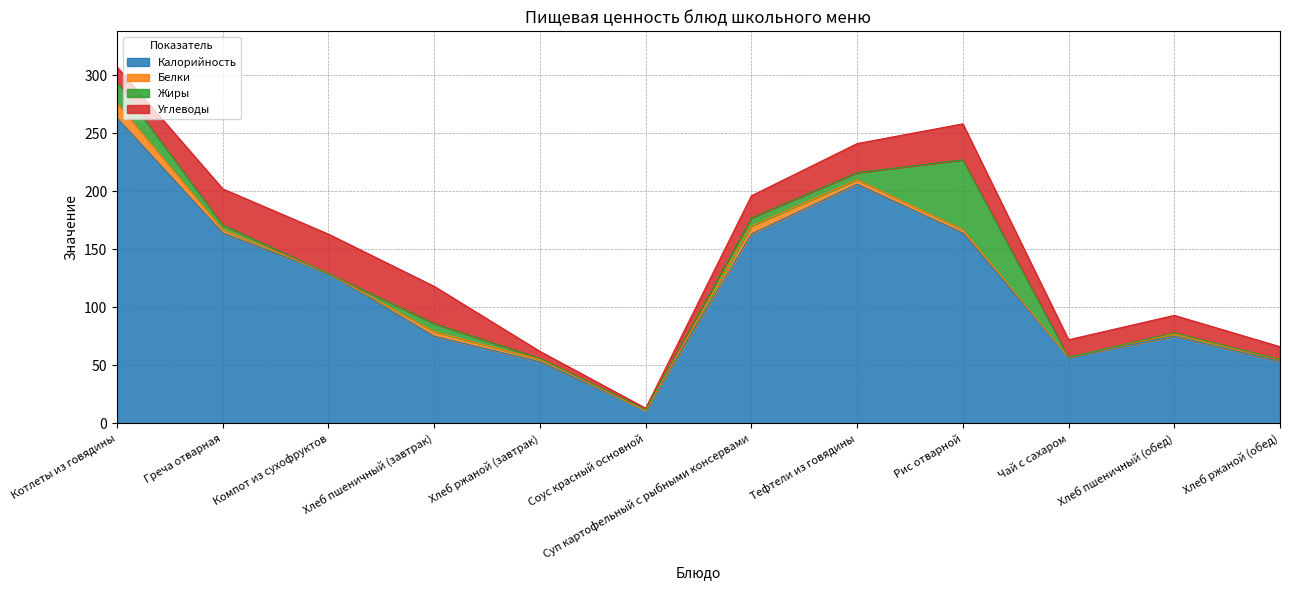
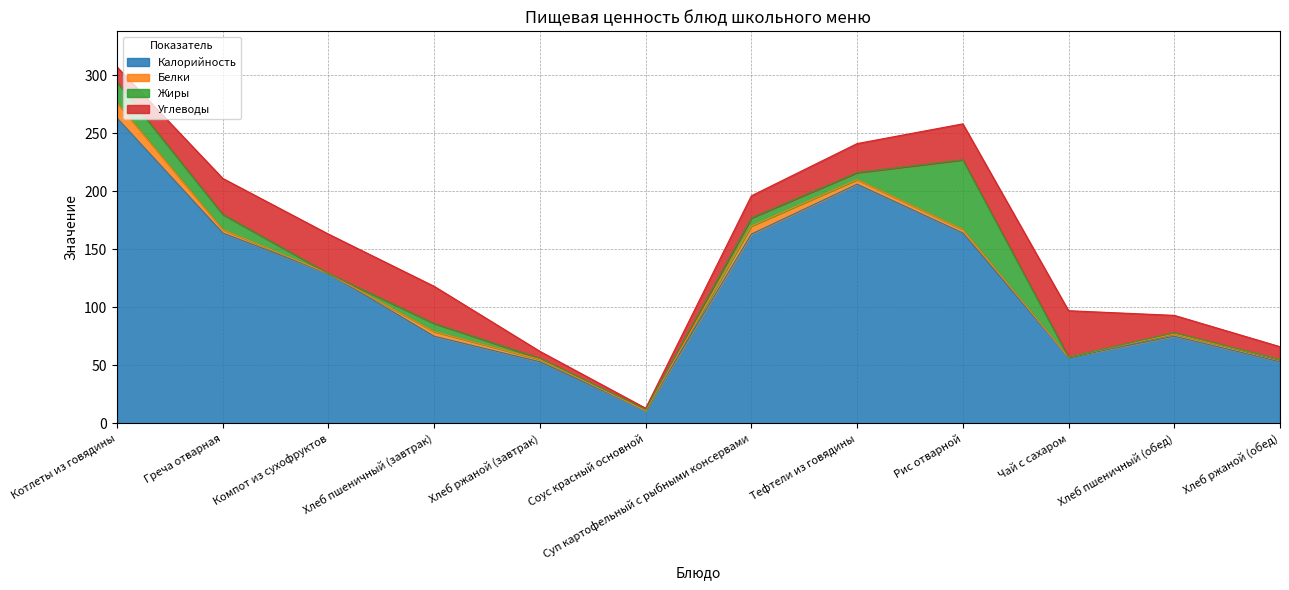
  {
    "Калорийность": {
      "Котлеты из говядины": 263,
      "Греча отварная": 164,
      "Хлеб пшеничный (завтрак)": 75,
      "Суп картофельный с рыбными консервами": 163,
      "Тефтели из говядины": 206,
      "Рис отварной": 164
    },
    "Белки": {
      "Котлеты из говядины": 13,
      "Греча отварная": 3,
      "Хлеб пшеничный (завтрак)": 4,
      "Суп картофельный с рыбными консервами": 7,
      "Тефтели из говядины": 4,
      "Рис отварной": 3
    },
    "Жиры": {
      "Котлеты из говядины": 18,
-     "Греча отварная": 4,
+     "Греча отварная": 13,
      "Хлеб пшеничный (завтрак)": 7,
      "Суп картофельный с рыбными консервами": 7,
      "Тефтели из говядины": 6,
      "Рис отварной": 60
    },
    "Углеводы": {
      "Котлеты из говядины": 13,
      "Греча отварная": 31,
      "Компот из сухофруктов": 34,
      "Хлеб пшеничный (завтрак)": 32,
      "Хлеб ржаной (завтрак)": 6,
      "Суп картофельный с рыбными консервами": 19,
      "Тефтели из говядины": 25,
      "Рис отварной": 31,
-     "Чай с сахаром": 15,
+     "Чай с сахаром": 40,
      "Хлеб пшеничный (обед)": 15,
      "Хлеб ржаной (обед)": 11
    }
  }
